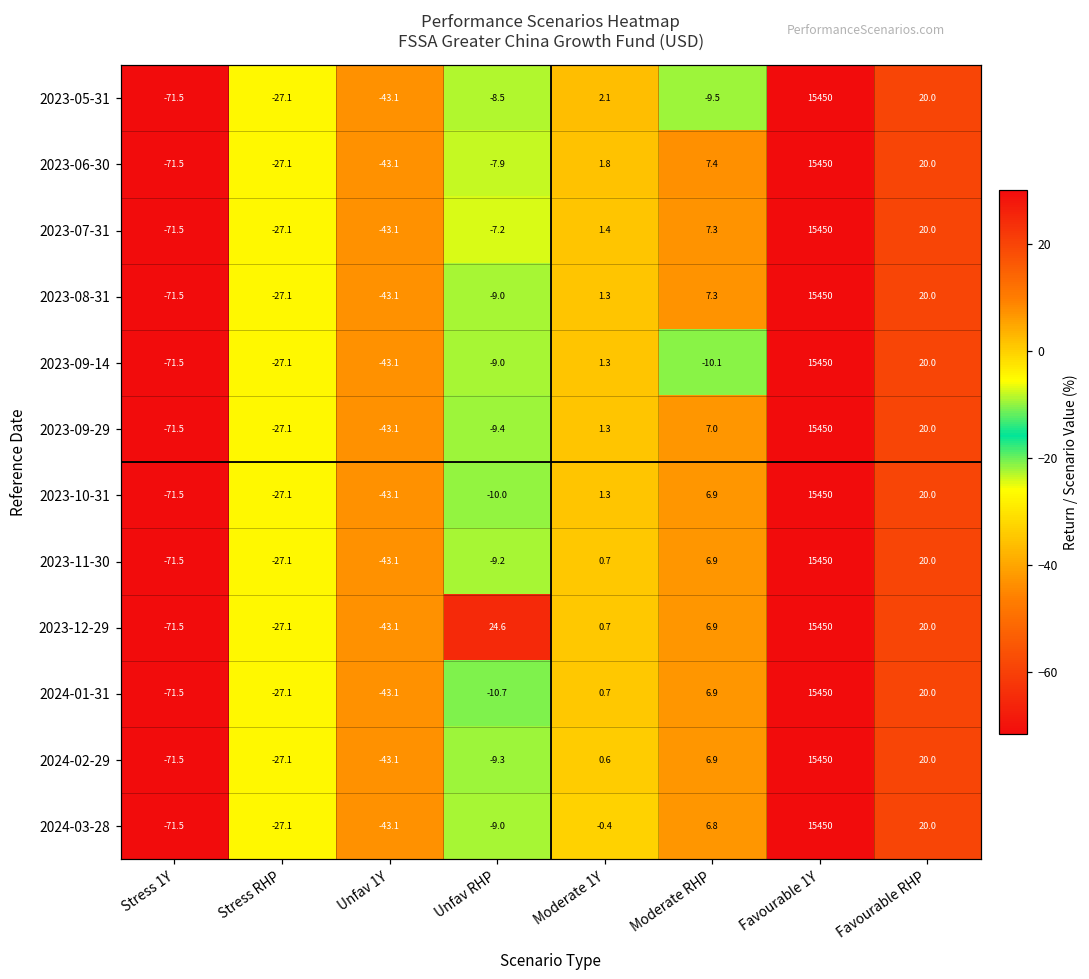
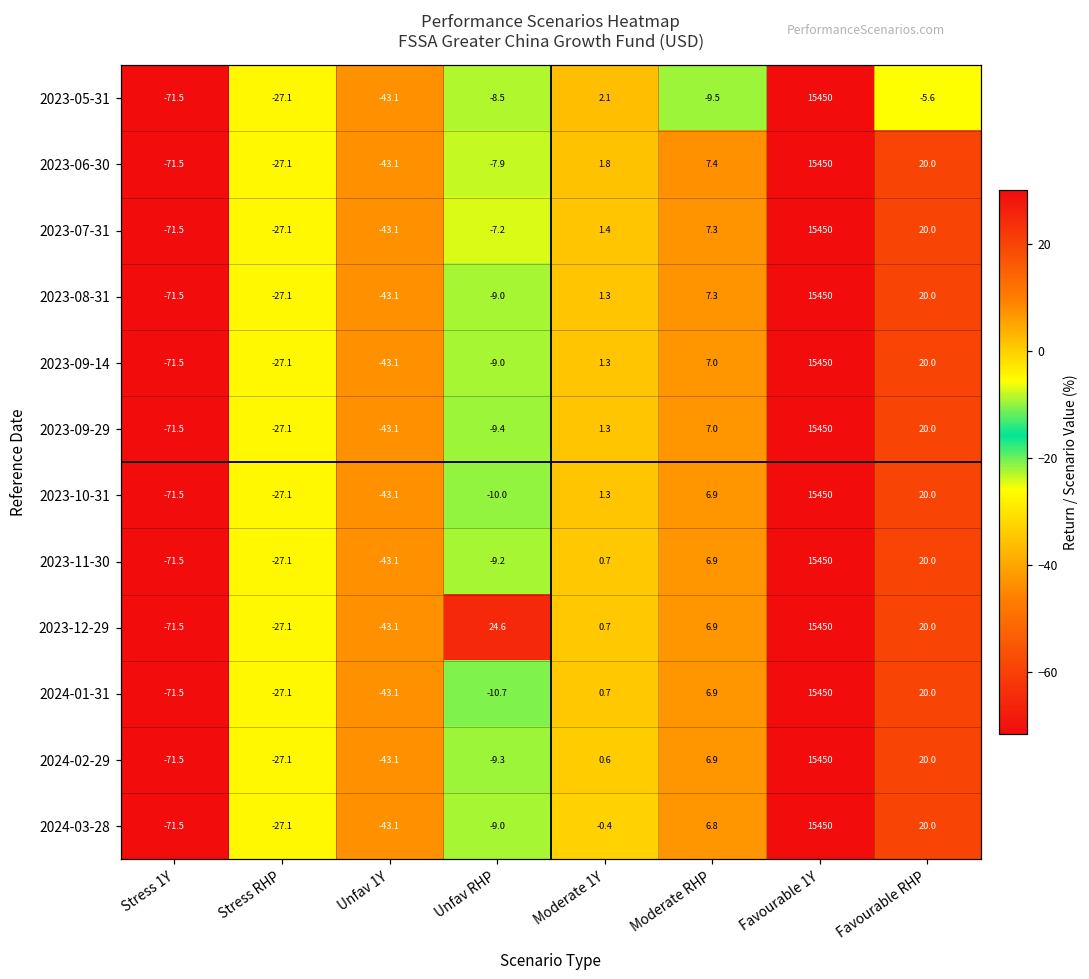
  {
    "2023-05-31": {
      "Stress 1Y": -71.5,
      "Stress RHP": -27.1,
      "Unfav 1Y": -43.1,
      "Unfav RHP": -8.5,
      "Moderate 1Y": 2.1,
      "Moderate RHP": -9.5,
      "Favourable 1Y": 15450,
-     "Favourable RHP": 20.0
+     "Favourable RHP": -5.6
    },
    "2023-06-30": {
      "Stress 1Y": -71.5,
      "Stress RHP": -27.1,
      "Unfav 1Y": -43.1,
      "Unfav RHP": -7.9,
      "Moderate 1Y": 1.8,
      "Moderate RHP": 7.4,
      "Favourable 1Y": 15450,
      "Favourable RHP": 20.0
    },
    "2023-07-31": {
      "Stress 1Y": -71.5,
      "Stress RHP": -27.1,
      "Unfav 1Y": -43.1,
      "Unfav RHP": -7.2,
      "Moderate 1Y": 1.4,
      "Moderate RHP": 7.3,
      "Favourable 1Y": 15450,
      "Favourable RHP": 20.0
    },
    "2023-08-31": {
      "Stress 1Y": -71.5,
      "Stress RHP": -27.1,
      "Unfav 1Y": -43.1,
      "Unfav RHP": -9.0,
      "Moderate 1Y": 1.3,
      "Moderate RHP": 7.3,
      "Favourable 1Y": 15450,
      "Favourable RHP": 20.0
    },
    "2023-09-14": {
      "Stress 1Y": -71.5,
      "Stress RHP": -27.1,
      "Unfav 1Y": -43.1,
      "Unfav RHP": -9.0,
      "Moderate 1Y": 1.3,
-     "Moderate RHP": -10.1,
+     "Moderate RHP": 7.0,
      "Favourable 1Y": 15450,
      "Favourable RHP": 20.0
    },
    "2023-09-29": {
      "Stress 1Y": -71.5,
      "Stress RHP": -27.1,
      "Unfav 1Y": -43.1,
      "Unfav RHP": -9.4,
      "Moderate 1Y": 1.3,
      "Moderate RHP": 7.0,
      "Favourable 1Y": 15450,
      "Favourable RHP": 20.0
    },
    "2023-10-31": {
      "Stress 1Y": -71.5,
      "Stress RHP": -27.1,
      "Unfav 1Y": -43.1,
      "Unfav RHP": -10.0,
      "Moderate 1Y": 1.3,
      "Moderate RHP": 6.9,
      "Favourable 1Y": 15450,
      "Favourable RHP": 20.0
    },
    "2023-11-30": {
      "Stress 1Y": -71.5,
      "Stress RHP": -27.1,
      "Unfav 1Y": -43.1,
      "Unfav RHP": -9.2,
      "Moderate 1Y": 0.7,
      "Moderate RHP": 6.9,
      "Favourable 1Y": 15450,
      "Favourable RHP": 20.0
    },
    "2023-12-29": {
      "Stress 1Y": -71.5,
      "Stress RHP": -27.1,
      "Unfav 1Y": -43.1,
      "Unfav RHP": 24.6,
      "Moderate 1Y": 0.7,
      "Moderate RHP": 6.9,
      "Favourable 1Y": 15450,
      "Favourable RHP": 20.0
    },
    "2024-01-31": {
      "Stress 1Y": -71.5,
      "Stress RHP": -27.1,
      "Unfav 1Y": -43.1,
      "Unfav RHP": -10.7,
      "Moderate 1Y": 0.7,
      "Moderate RHP": 6.9,
      "Favourable 1Y": 15450,
      "Favourable RHP": 20.0
    },
    "2024-02-29": {
      "Stress 1Y": -71.5,
      "Stress RHP": -27.1,
      "Unfav 1Y": -43.1,
      "Unfav RHP": -9.3,
      "Moderate 1Y": 0.6,
      "Moderate RHP": 6.9,
      "Favourable 1Y": 15450,
      "Favourable RHP": 20.0
    },
    "2024-03-28": {
      "Stress 1Y": -71.5,
      "Stress RHP": -27.1,
      "Unfav 1Y": -43.1,
      "Unfav RHP": -9.0,
      "Moderate 1Y": -0.4,
      "Moderate RHP": 6.8,
      "Favourable 1Y": 15450,
      "Favourable RHP": 20.0
    }
  }
